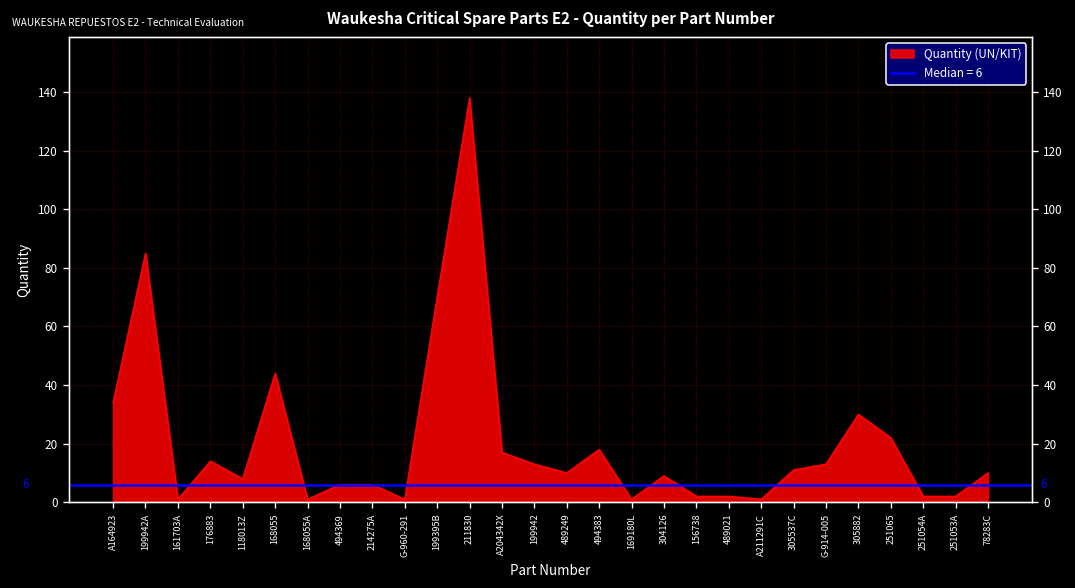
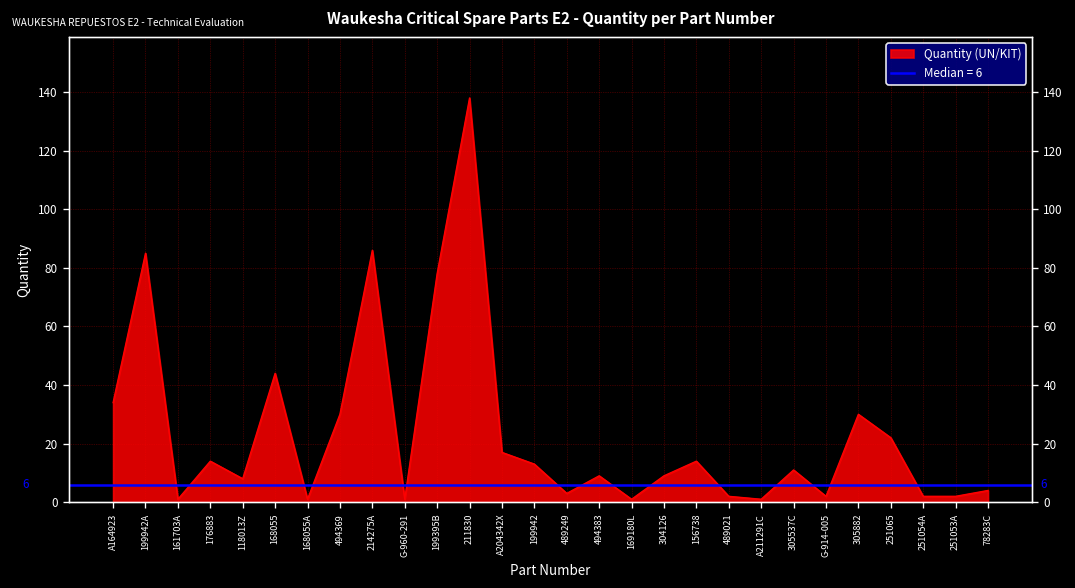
  {
    "A164923": 34,
    "199942A": 85,
    "161703A": 1,
    "176883": 14,
    "118013Z": 8,
    "168055": 44,
    "168055A": 1,
-   "494369": 6,
-   "214275A": 6,
+   "494369": 30,
+   "214275A": 86,
    "G-960-291": 1,
-   "199395B": 70,
+   "199395B": 78,
    "211830": 138,
    "A204342X": 17,
    "199942": 13,
-   "489249": 10,
-   "494383": 18,
+   "489249": 3,
+   "494383": 9,
    "169180L": 1,
    "304126": 9,
-   "156738": 2,
+   "156738": 14,
    "489021": 2,
    "A211291C": 1,
    "305537C": 11,
-   "G-914-005": 13,
+   "G-914-005": 2,
    "305882": 30,
    "251065": 22,
    "251054A": 2,
    "251053A": 2,
-   "78283C": 10
+   "78283C": 4
  }
